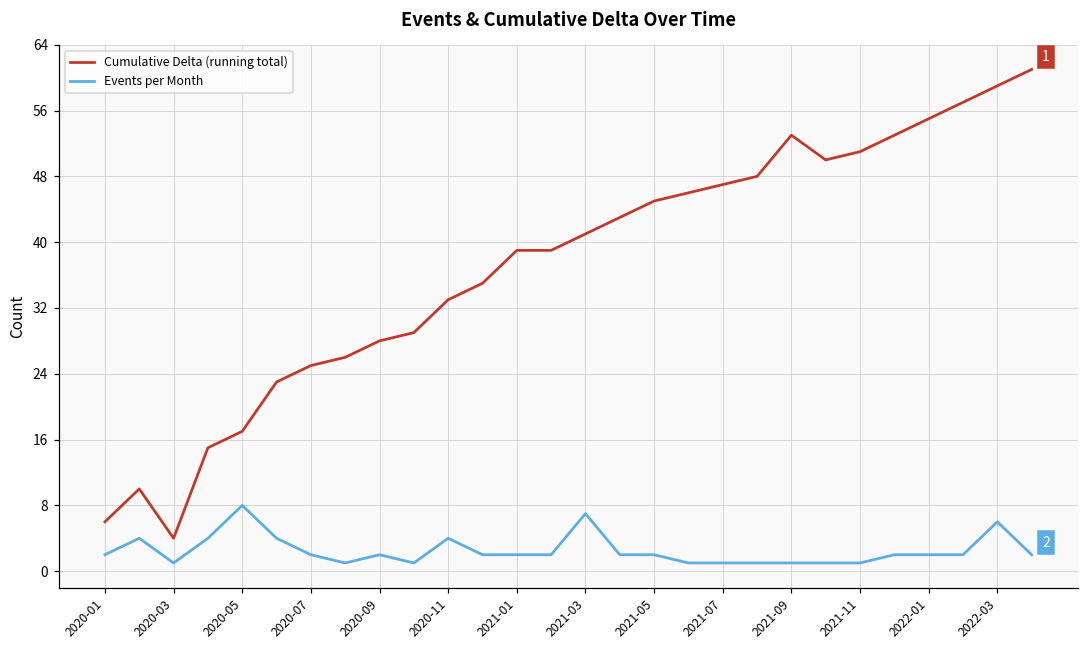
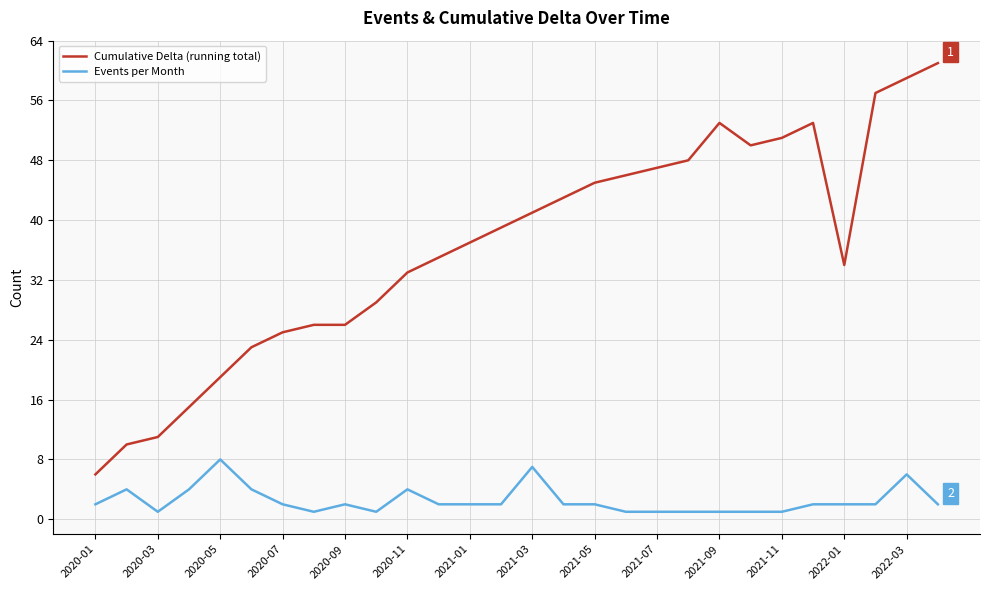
  {
    "Cumulative Delta (running total)": {
      "2020-01": 6,
-     "2020-03": 4,
-     "2020-05": 17,
+     "2020-03": 11,
+     "2020-05": 19,
      "2020-07": 25,
-     "2020-09": 28,
+     "2020-09": 26,
      "2020-11": 33,
-     "2021-01": 39,
+     "2021-01": 37,
      "2021-03": 41,
      "2021-05": 45,
      "2021-07": 47,
      "2021-09": 53,
      "2021-11": 51,
-     "2022-01": 55,
+     "2022-01": 34,
      "2022-03": 59
    },
    "Events per Month": {
      "2020-01": 2,
      "2020-03": 1,
      "2020-05": 8,
      "2020-07": 2,
      "2020-09": 2,
      "2020-11": 4,
      "2021-01": 2,
      "2021-03": 7,
      "2021-05": 2,
      "2021-07": 1,
      "2021-09": 1,
      "2021-11": 1,
      "2022-01": 2,
      "2022-03": 6
    }
  }
